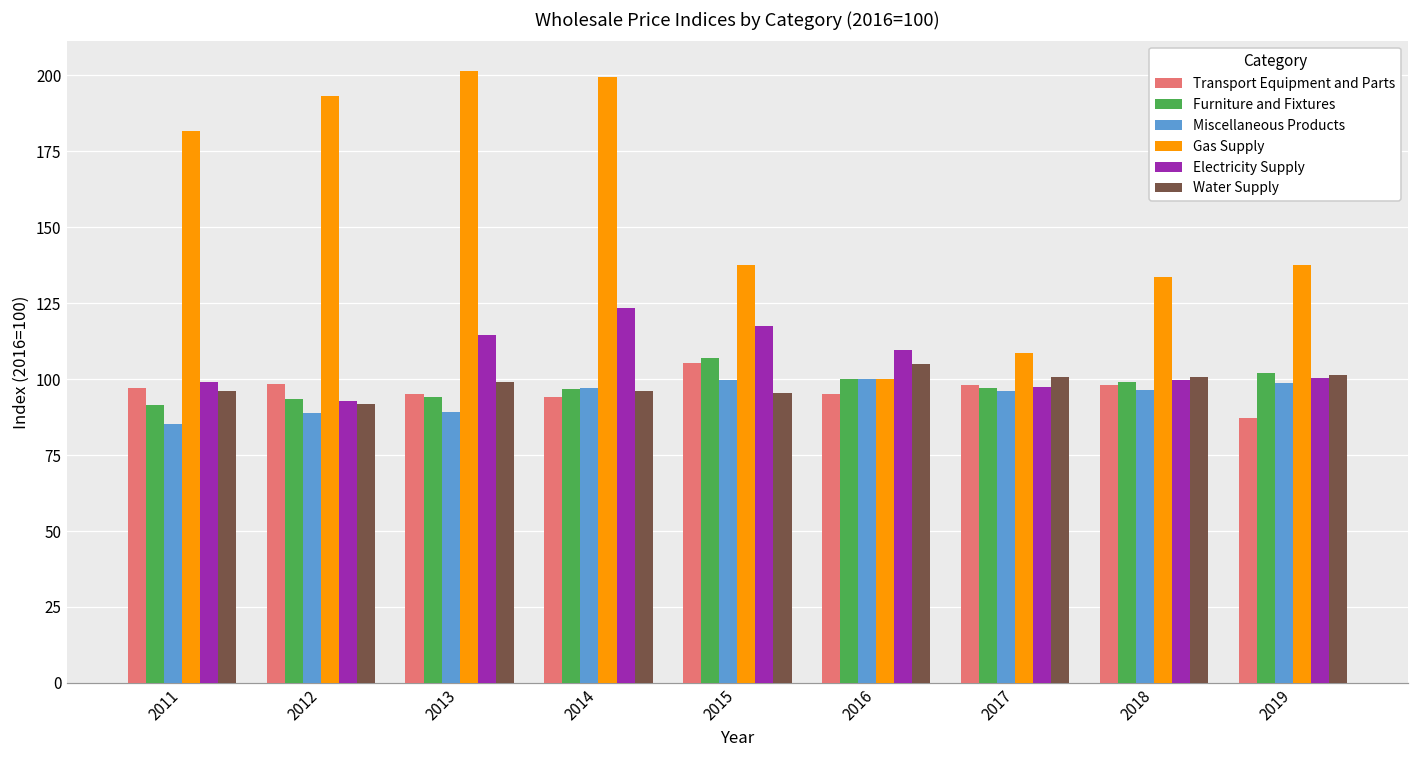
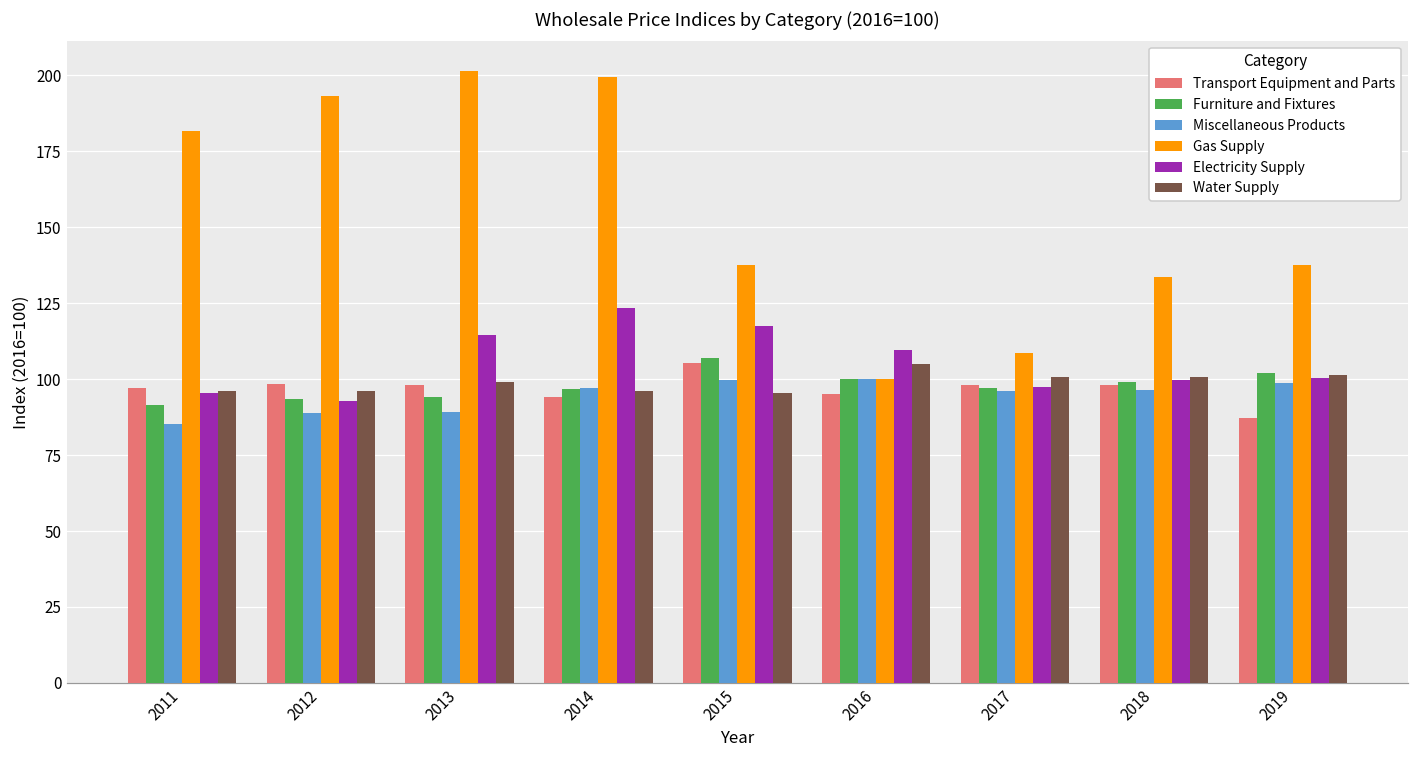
  {
    "Transport Equipment and Parts": {
      "2011": 97,
      "2012": 98,
-     "2013": 95,
+     "2013": 98,
      "2014": 94,
      "2015": 105,
      "2016": 95,
      "2017": 98,
      "2018": 98,
      "2019": 87
    },
    "Furniture and Fixtures": {
      "2011": 92,
      "2012": 93,
      "2013": 94,
      "2014": 97,
      "2015": 107,
      "2016": 100,
      "2017": 97,
      "2018": 99,
      "2019": 102
    },
    "Miscellaneous Products": {
      "2011": 85,
      "2012": 89,
      "2013": 89,
      "2014": 97,
      "2015": 100,
      "2016": 100,
      "2017": 96,
      "2018": 97,
      "2019": 99
    },
    "Gas Supply": {
      "2011": 182,
      "2012": 193,
      "2013": 201,
      "2014": 199,
      "2015": 138,
      "2016": 100,
      "2017": 109,
      "2018": 134,
      "2019": 137
    },
    "Electricity Supply": {
-     "2011": 99,
+     "2011": 96,
      "2012": 93,
      "2013": 115,
      "2014": 123,
      "2015": 117,
      "2016": 110,
      "2017": 97,
      "2018": 100,
      "2019": 100
    },
    "Water Supply": {
      "2011": 96,
-     "2012": 92,
+     "2012": 96,
      "2013": 99,
      "2014": 96,
      "2015": 96,
      "2016": 105,
      "2017": 101,
      "2018": 101,
      "2019": 101
    }
  }
